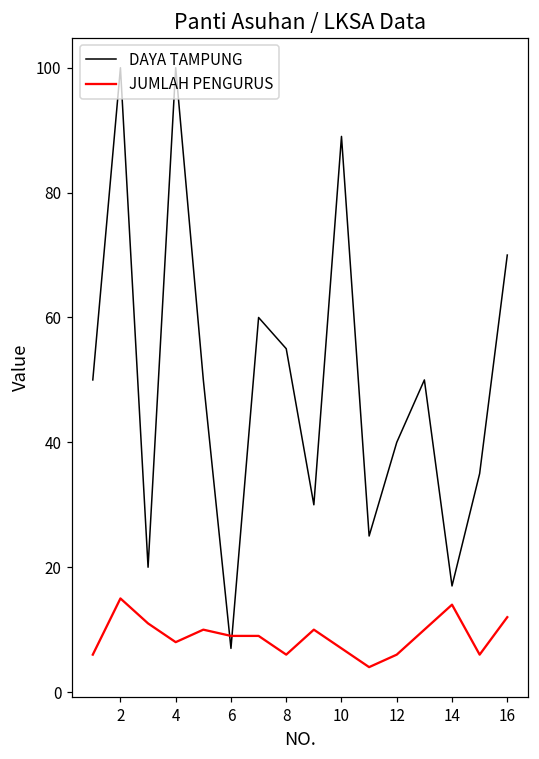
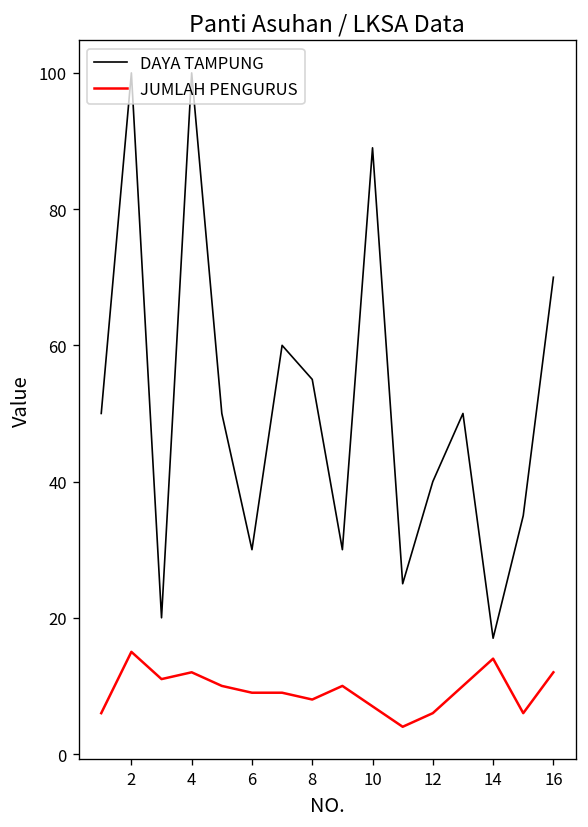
  {
    "DAYA TAMPUNG": {
-     "6": 7,
+     "6": 30,
      "8": 55,
      "10": 89,
      "12": 40,
      "14": 17,
      "16": 70
    },
    "JUMLAH PENGURUS": {
      "2": 15,
-     "4": 8,
+     "4": 12,
      "6": 9,
-     "8": 6,
+     "8": 8,
      "10": 7,
      "12": 6,
      "14": 14,
      "16": 12
    }
  }
